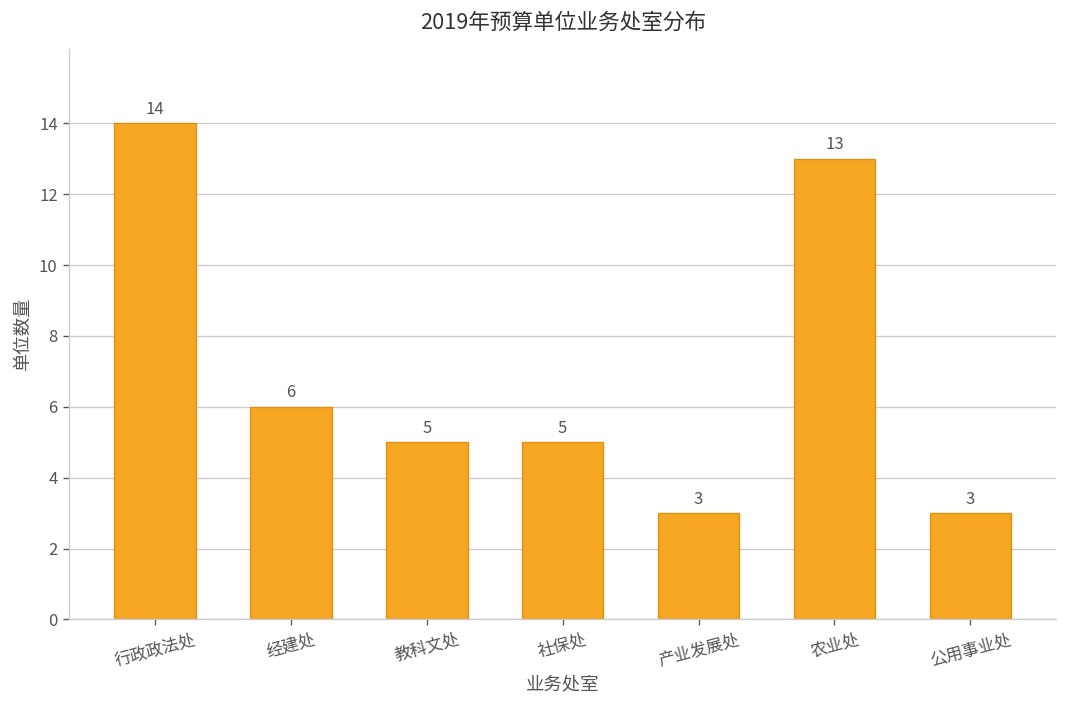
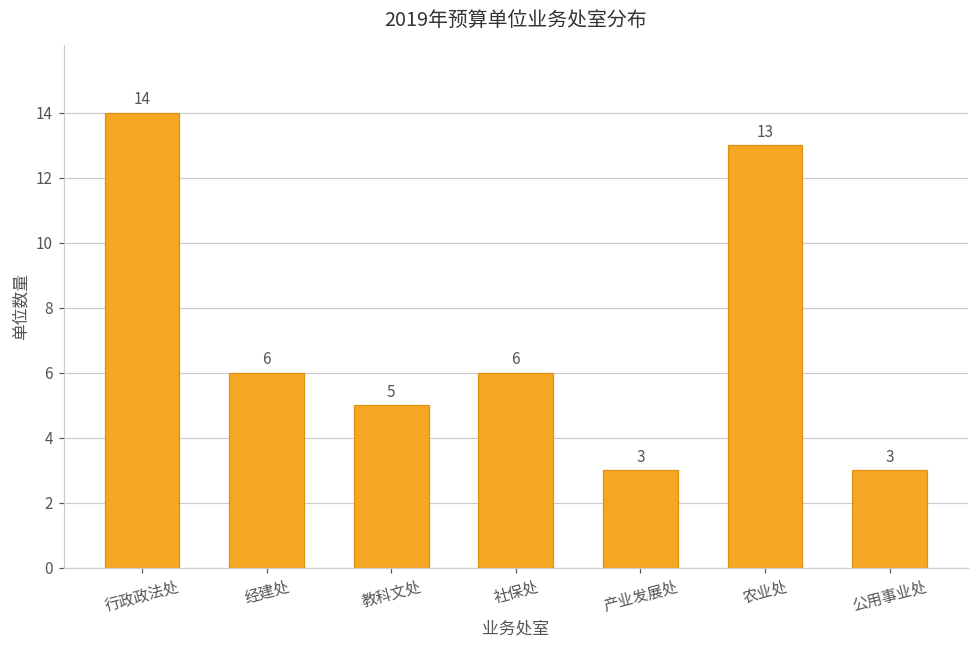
  {
    "行政政法处": 14,
    "经建处": 6,
    "教科文处": 5,
-   "社保处": 5,
+   "社保处": 6,
    "产业发展处": 3,
    "农业处": 13,
    "公用事业处": 3
  }
